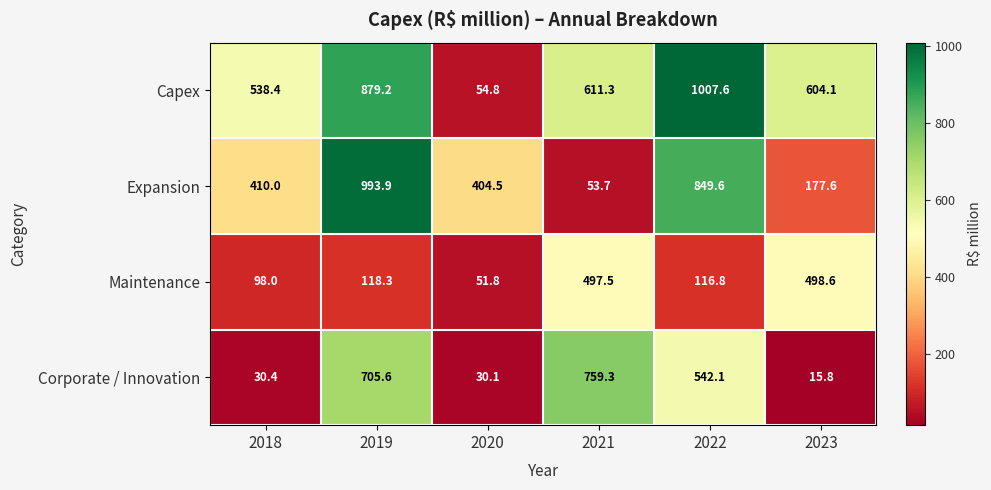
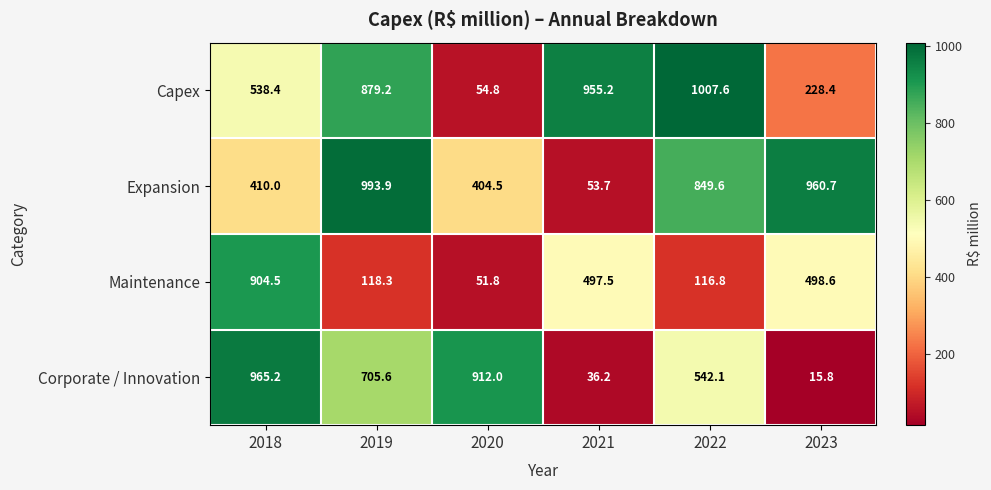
  {
    "Capex": {
      "2018": 538.4,
      "2019": 879.2,
      "2020": 54.8,
-     "2021": 611.3,
+     "2021": 955.2,
      "2022": 1007.6,
-     "2023": 604.1
+     "2023": 228.4
    },
    "Expansion": {
      "2018": 410.0,
      "2019": 993.9,
      "2020": 404.5,
      "2021": 53.7,
      "2022": 849.6,
-     "2023": 177.6
+     "2023": 960.7
    },
    "Maintenance": {
-     "2018": 98.0,
+     "2018": 904.5,
      "2019": 118.3,
      "2020": 51.8,
      "2021": 497.5,
      "2022": 116.8,
      "2023": 498.6
    },
    "Corporate / Innovation": {
-     "2018": 30.4,
+     "2018": 965.2,
      "2019": 705.6,
-     "2020": 30.1,
-     "2021": 759.3,
+     "2020": 912.0,
+     "2021": 36.2,
      "2022": 542.1,
      "2023": 15.8
    }
  }
